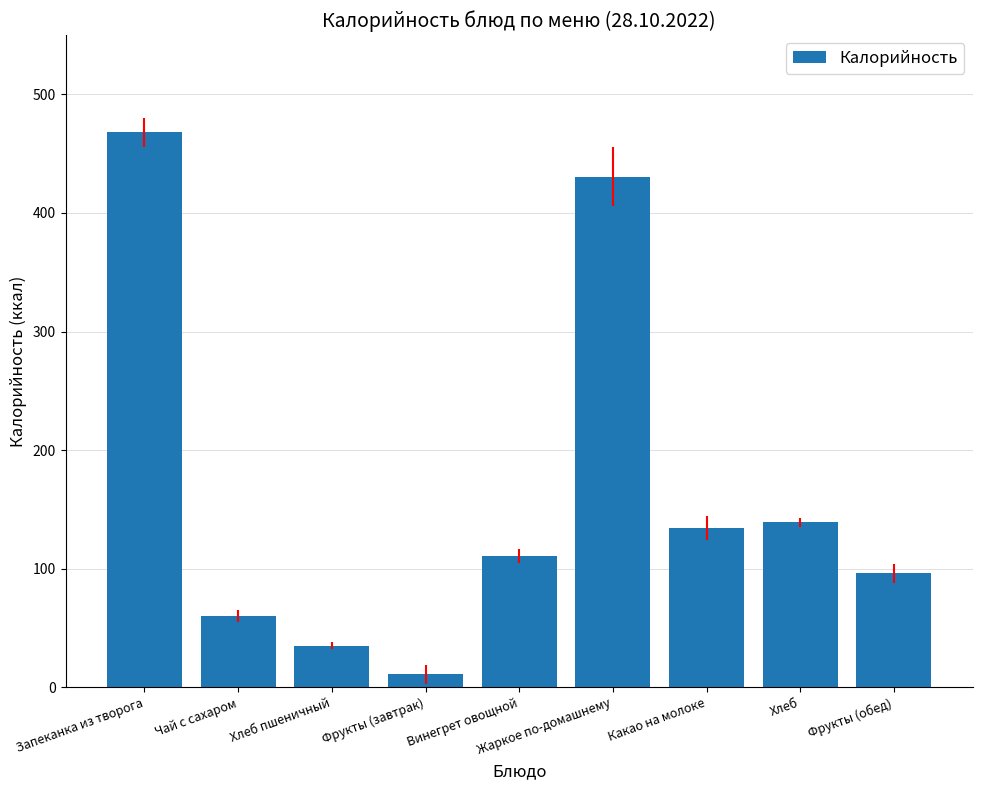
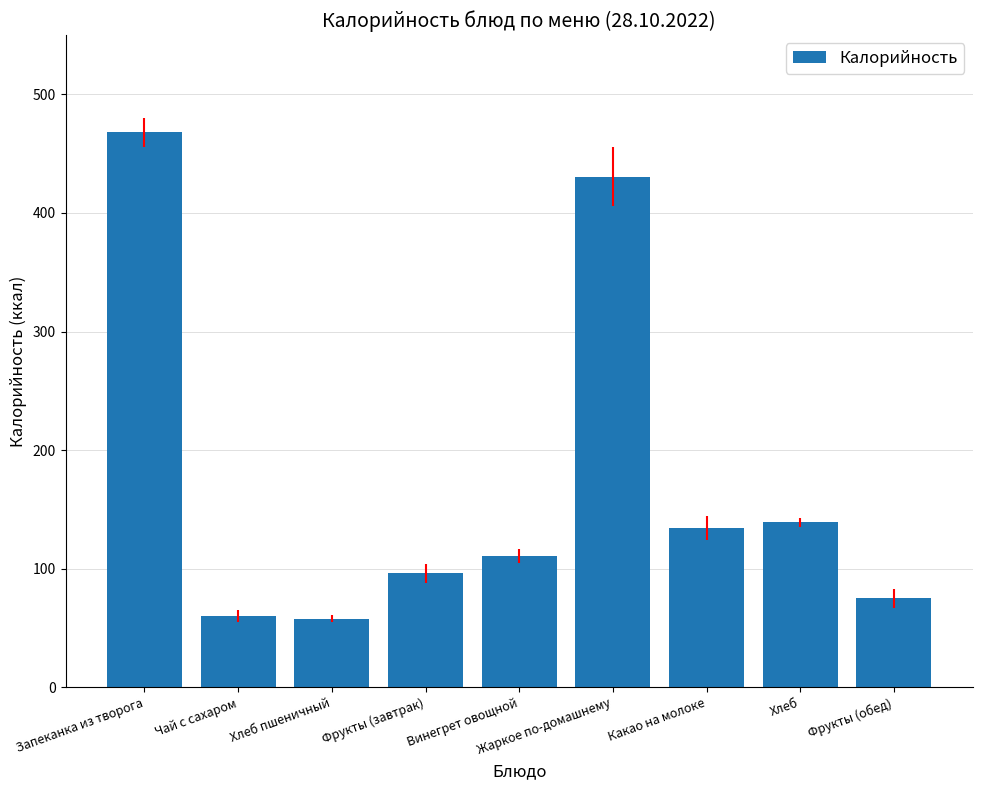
  {
    "Запеканка из творога": 468,
    "Чай с сахаром": 60,
-   "Хлеб пшеничный": 35,
-   "Фрукты (завтрак)": 11,
+   "Хлеб пшеничный": 58,
+   "Фрукты (завтрак)": 96,
    "Винегрет овощной": 111,
    "Жаркое по-домашнему": 431,
    "Какао на молоке": 134,
    "Хлеб": 139,
-   "Фрукты (обед)": 96
+   "Фрукты (обед)": 75
  }
